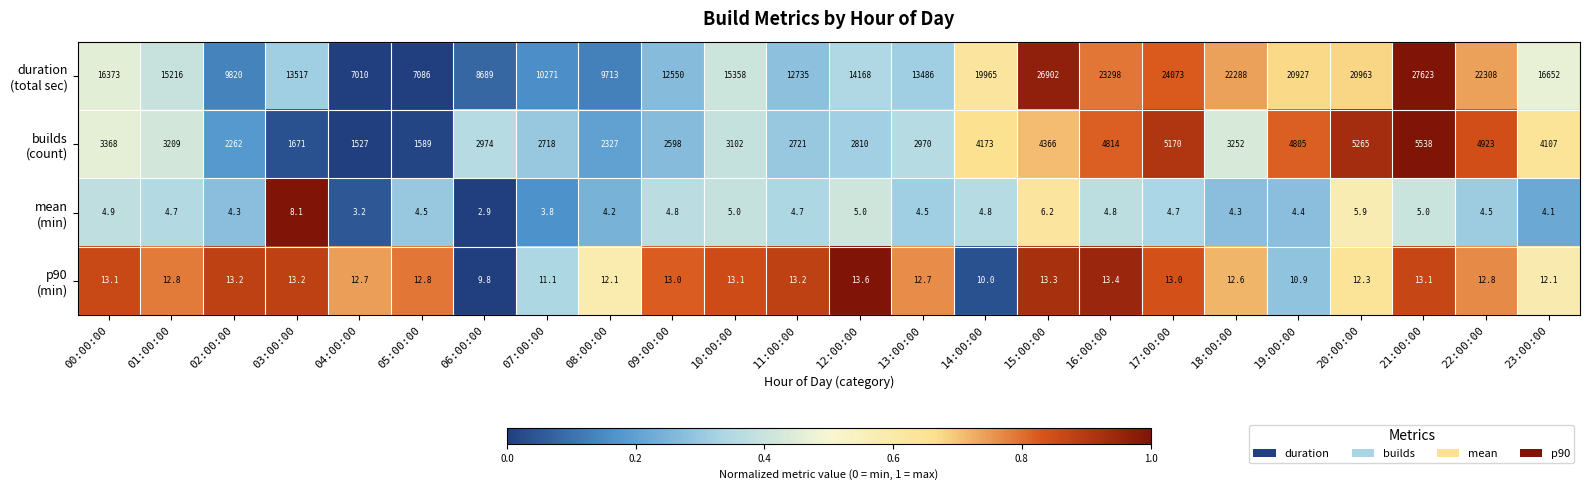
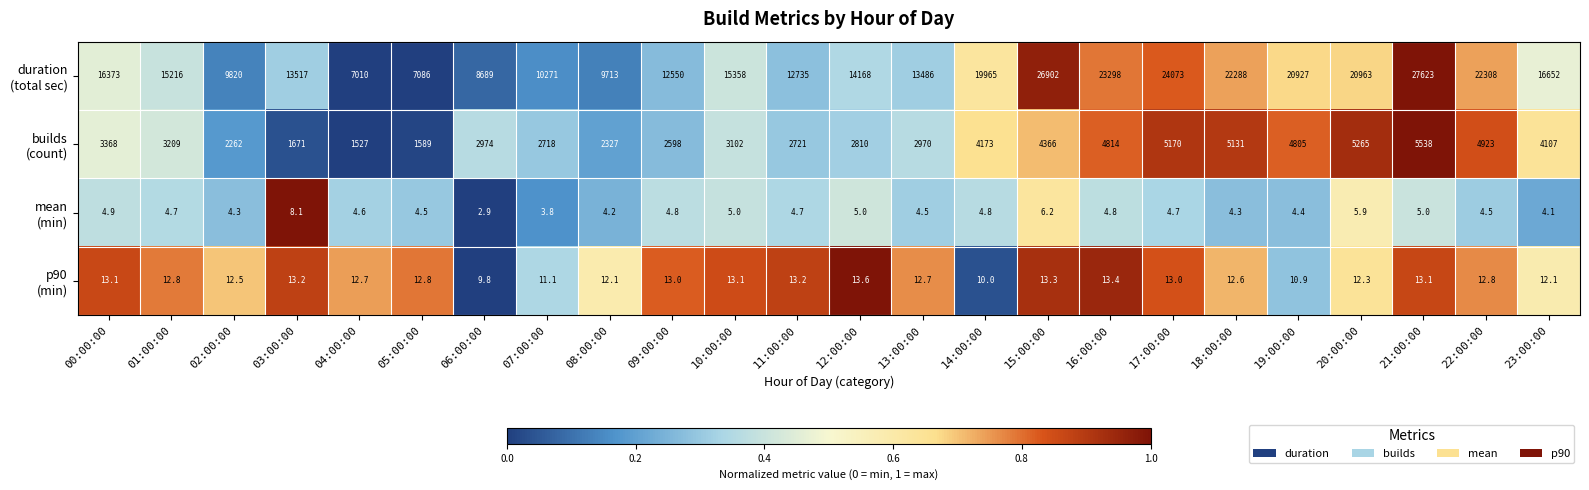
  {
    "duration (total sec)": {
      "00:00:00": 16373,
      "01:00:00": 15216,
      "02:00:00": 9820,
      "03:00:00": 13517,
      "04:00:00": 7010,
      "05:00:00": 7086,
      "06:00:00": 8689,
      "07:00:00": 10271,
      "08:00:00": 9713,
      "09:00:00": 12550,
      "10:00:00": 15358,
      "11:00:00": 12735,
      "12:00:00": 14168,
      "13:00:00": 13486,
      "14:00:00": 19965,
      "15:00:00": 26902,
      "16:00:00": 23298,
      "17:00:00": 24073,
      "18:00:00": 22288,
      "19:00:00": 20927,
      "20:00:00": 20963,
      "21:00:00": 27623,
      "22:00:00": 22308,
      "23:00:00": 16652
    },
    "builds (count)": {
      "00:00:00": 3368,
      "01:00:00": 3209,
      "02:00:00": 2262,
      "03:00:00": 1671,
      "04:00:00": 1527,
      "05:00:00": 1589,
      "06:00:00": 2974,
      "07:00:00": 2718,
      "08:00:00": 2327,
      "09:00:00": 2598,
      "10:00:00": 3102,
      "11:00:00": 2721,
      "12:00:00": 2810,
      "13:00:00": 2970,
      "14:00:00": 4173,
      "15:00:00": 4366,
      "16:00:00": 4814,
      "17:00:00": 5170,
-     "18:00:00": 3252,
+     "18:00:00": 5131,
      "19:00:00": 4805,
      "20:00:00": 5265,
      "21:00:00": 5538,
      "22:00:00": 4923,
      "23:00:00": 4107
    },
    "mean (min)": {
      "00:00:00": 4.9,
      "01:00:00": 4.7,
      "02:00:00": 4.3,
      "03:00:00": 8.1,
-     "04:00:00": 3.2,
+     "04:00:00": 4.6,
      "05:00:00": 4.5,
      "06:00:00": 2.9,
      "07:00:00": 3.8,
      "08:00:00": 4.2,
      "09:00:00": 4.8,
      "10:00:00": 5.0,
      "11:00:00": 4.7,
      "12:00:00": 5.0,
      "13:00:00": 4.5,
      "14:00:00": 4.8,
      "15:00:00": 6.2,
      "16:00:00": 4.8,
      "17:00:00": 4.7,
      "18:00:00": 4.3,
      "19:00:00": 4.4,
      "20:00:00": 5.9,
      "21:00:00": 5.0,
      "22:00:00": 4.5,
      "23:00:00": 4.1
    },
    "p90 (min)": {
      "00:00:00": 13.1,
      "01:00:00": 12.8,
-     "02:00:00": 13.2,
+     "02:00:00": 12.5,
      "03:00:00": 13.2,
      "04:00:00": 12.7,
      "05:00:00": 12.8,
      "06:00:00": 9.8,
      "07:00:00": 11.1,
      "08:00:00": 12.1,
      "09:00:00": 13.0,
      "10:00:00": 13.1,
      "11:00:00": 13.2,
      "12:00:00": 13.6,
      "13:00:00": 12.7,
      "14:00:00": 10.0,
      "15:00:00": 13.3,
      "16:00:00": 13.4,
      "17:00:00": 13.0,
      "18:00:00": 12.6,
      "19:00:00": 10.9,
      "20:00:00": 12.3,
      "21:00:00": 13.1,
      "22:00:00": 12.8,
      "23:00:00": 12.1
    }
  }
